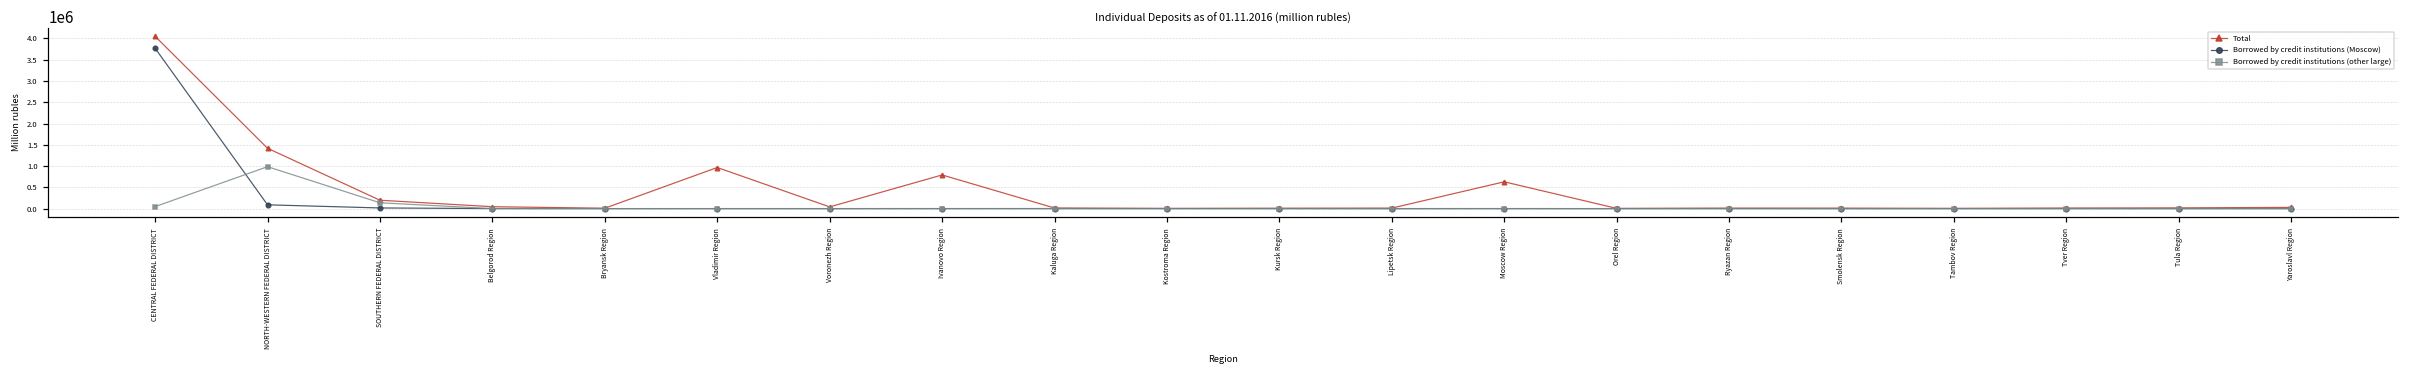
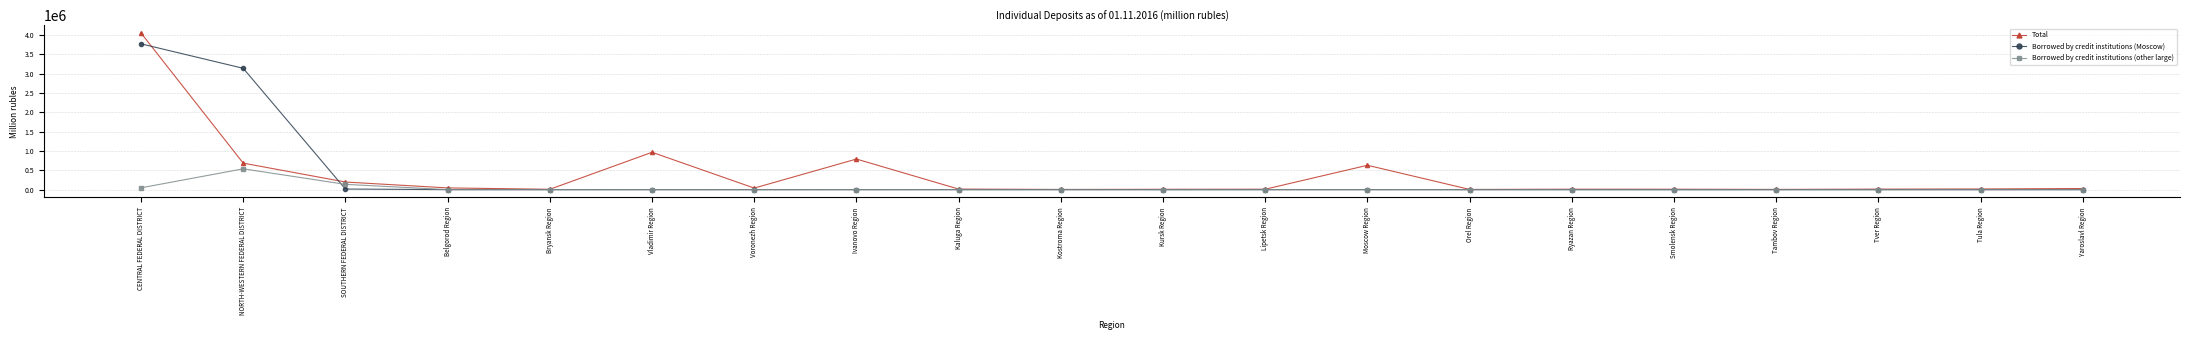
  {
    "Total": {
      "CENTRAL FEDERAL DISTRICT": 4000000,
-     "NORTH-WESTERN FEDERAL DISTRICT": 1400000,
+     "NORTH-WESTERN FEDERAL DISTRICT": 700000,
      "Vladimir Region": 1000000,
      "Ivanovo Region": 800000,
      "Moscow Region": 600000
    },
    "Borrowed by credit institutions (Moscow)": {
      "CENTRAL FEDERAL DISTRICT": 3800000,
-     "NORTH-WESTERN FEDERAL DISTRICT": 100000,
+     "NORTH-WESTERN FEDERAL DISTRICT": 3100000,
      "SOUTHERN FEDERAL DISTRICT": 0
    },
    "Borrowed by credit institutions (other large)": {
      "CENTRAL FEDERAL DISTRICT": 0,
-     "NORTH-WESTERN FEDERAL DISTRICT": 1000000
+     "NORTH-WESTERN FEDERAL DISTRICT": 500000
    }
  }
